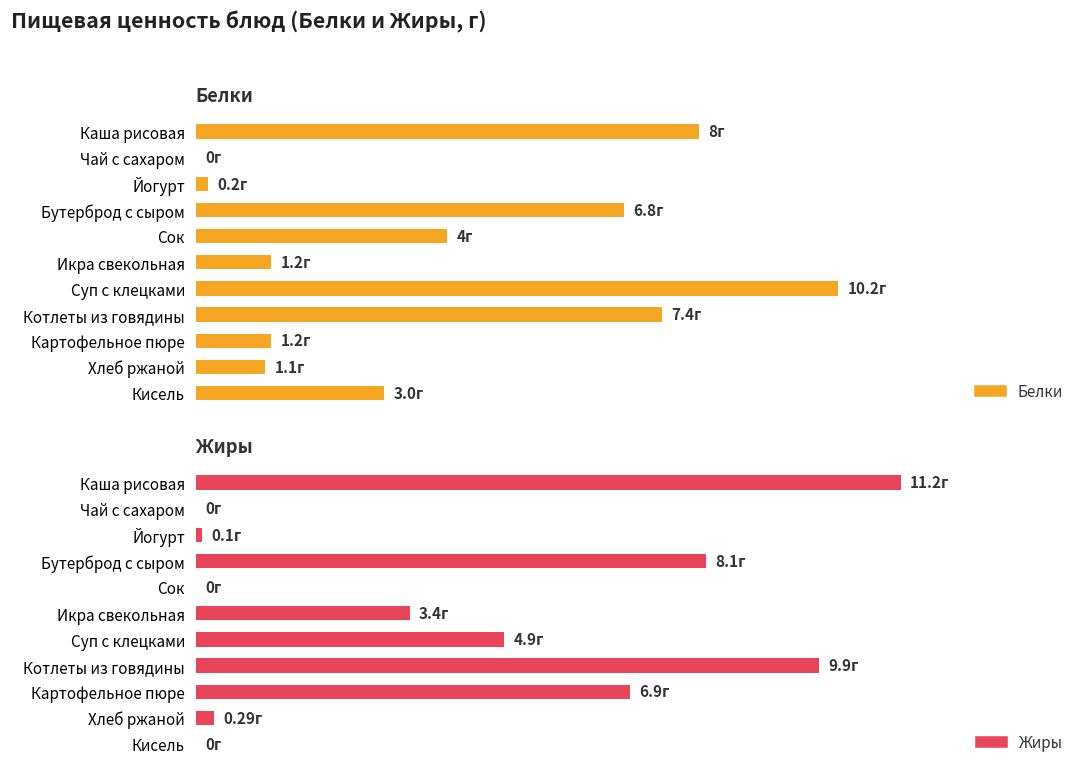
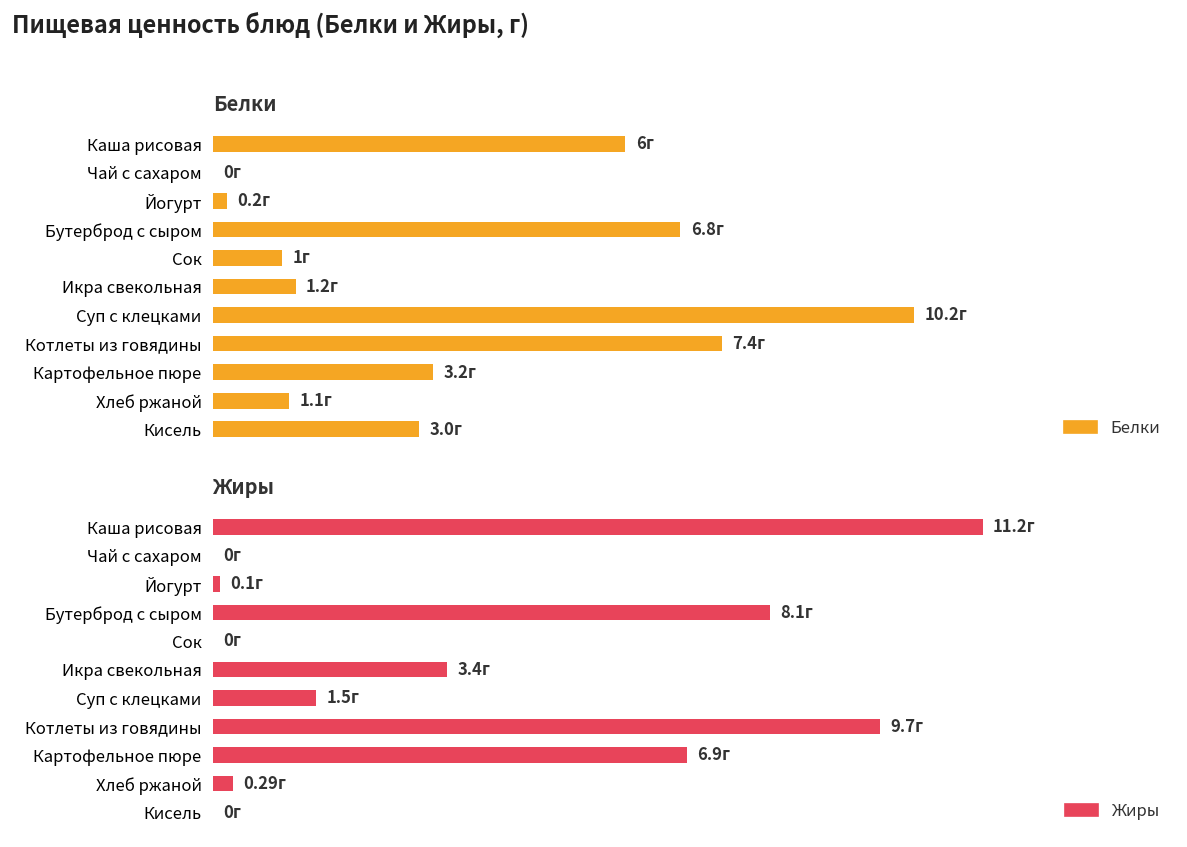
  {
    "Белки": {
-     "Каша рисовая": "8г",
+     "Каша рисовая": "6г",
      "Чай с сахаром": "0г",
      "Йогурт": "0.2г",
      "Бутерброд с сыром": "6.8г",
-     "Сок": "4г",
+     "Сок": "1г",
      "Икра свекольная": "1.2г",
      "Суп с клецками": "10.2г",
      "Котлеты из говядины": "7.4г",
-     "Картофельное пюре": "1.2г",
+     "Картофельное пюре": "3.2г",
      "Хлеб ржаной": "1.1г",
      "Кисель": "3.0г"
    },
    "Жиры": {
      "Каша рисовая": "11.2г",
      "Чай с сахаром": "0г",
      "Йогурт": "0.1г",
      "Бутерброд с сыром": "8.1г",
      "Сок": "0г",
      "Икра свекольная": "3.4г",
-     "Суп с клецками": "4.9г",
-     "Котлеты из говядины": "9.9г",
+     "Суп с клецками": "1.5г",
+     "Котлеты из говядины": "9.7г",
      "Картофельное пюре": "6.9г",
      "Хлеб ржаной": "0.29г",
      "Кисель": "0г"
    }
  }
